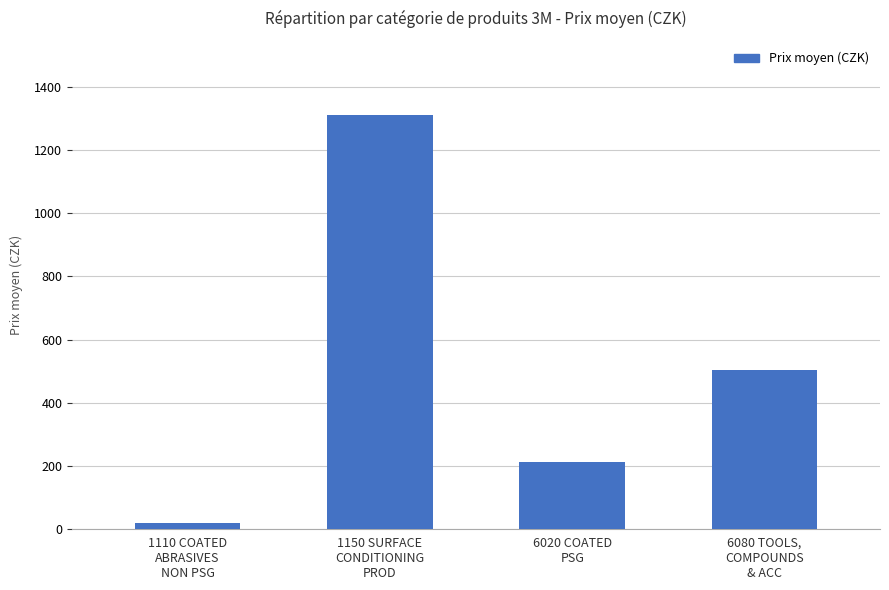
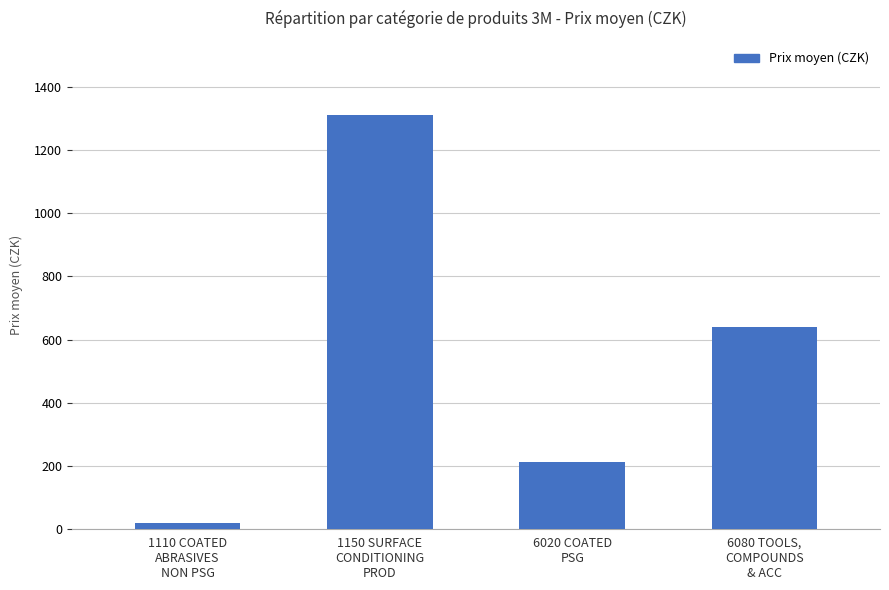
  {
    "1110 COATED ABRASIVES NON PSG": 20,
    "1150 SURFACE CONDITIONING PROD": 1310,
    "6020 COATED PSG": 210,
-   "6080 TOOLS, COMPOUNDS & ACC": 500
+   "6080 TOOLS, COMPOUNDS & ACC": 640
  }
